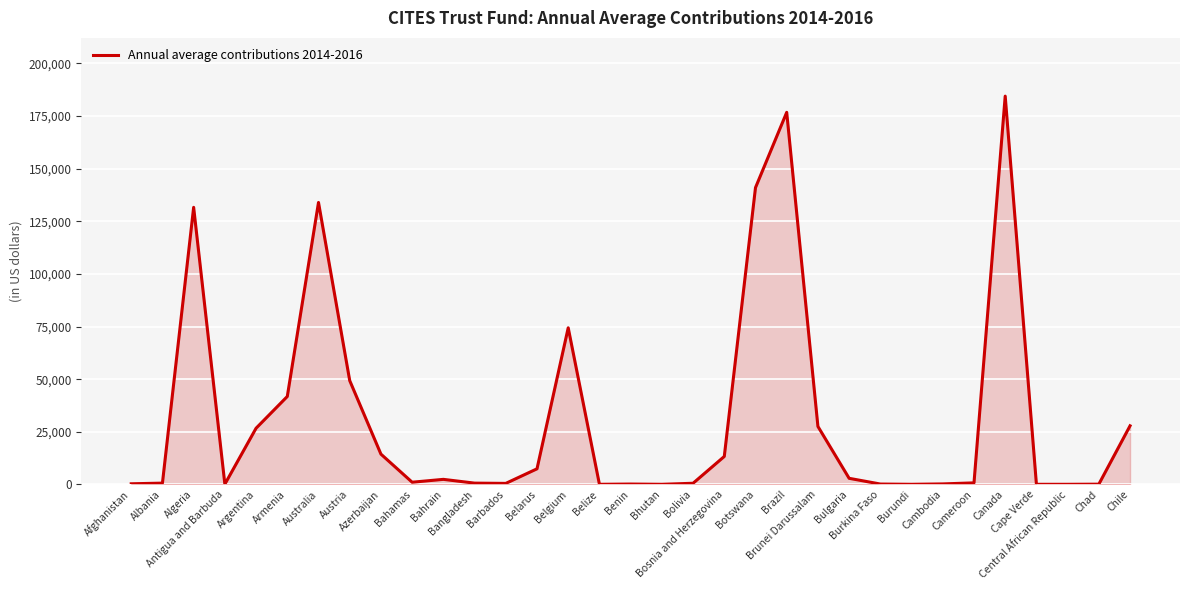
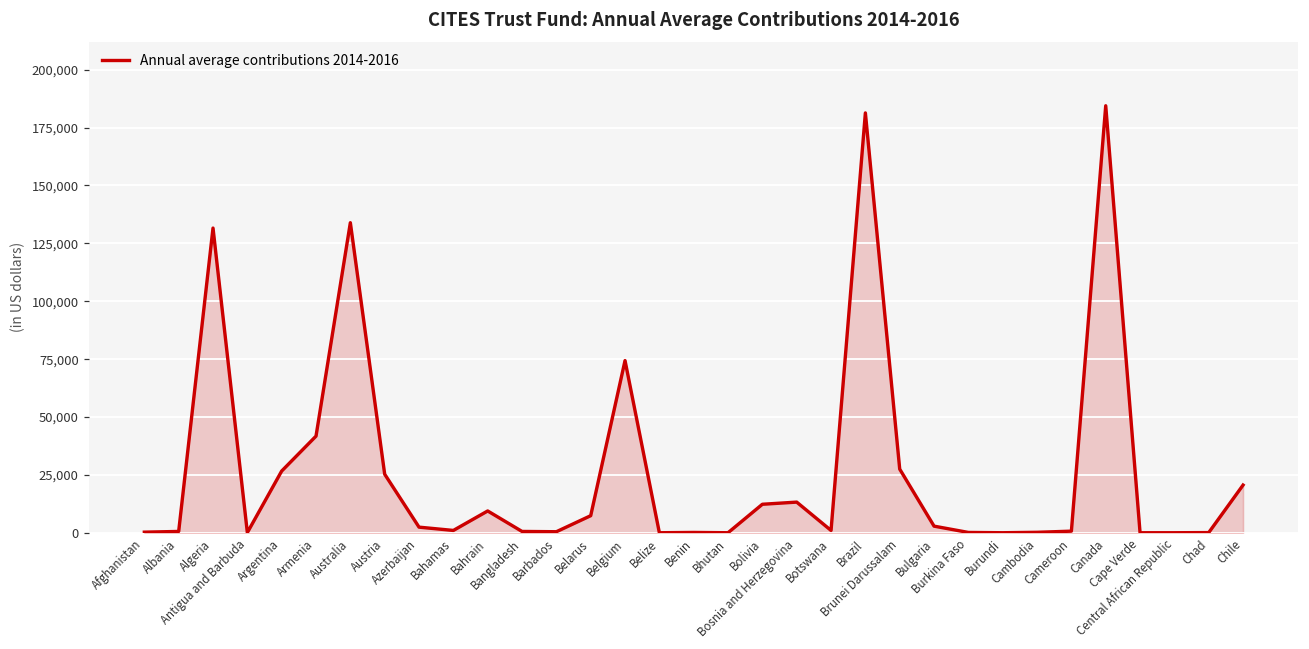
  {
    "Afghanistan": "0",
    "Albania": "1,000",
    "Algeria": "132,000",
    "Antigua and Barbuda": "0",
    "Argentina": "27,000",
    "Armenia": "42,000",
    "Australia": "134,000",
-   "Austria": "49,000",
-   "Azerbaijan": "14,000",
+   "Austria": "25,000",
+   "Azerbaijan": "2,000",
    "Bahamas": "1,000",
-   "Bahrain": "2,000",
+   "Bahrain": "9,000",
    "Bangladesh": "1,000",
    "Barbados": "0",
    "Belarus": "7,000",
    "Belgium": "74,000",
    "Belize": "0",
    "Benin": "0",
    "Bhutan": "0",
-   "Bolivia": "1,000",
+   "Bolivia": "12,000",
    "Bosnia and Herzegovina": "13,000",
-   "Botswana": "141,000",
-   "Brazil": "177,000",
+   "Botswana": "1,000",
+   "Brazil": "181,000",
    "Brunei Darussalam": "28,000",
    "Bulgaria": "3,000",
    "Burkina Faso": "0",
    "Burundi": "0",
    "Cambodia": "0",
    "Cameroon": "1,000",
    "Canada": "184,000",
    "Cape Verde": "0",
    "Central African Republic": "0",
    "Chad": "0",
-   "Chile": "28,000"
+   "Chile": "21,000"
  }
